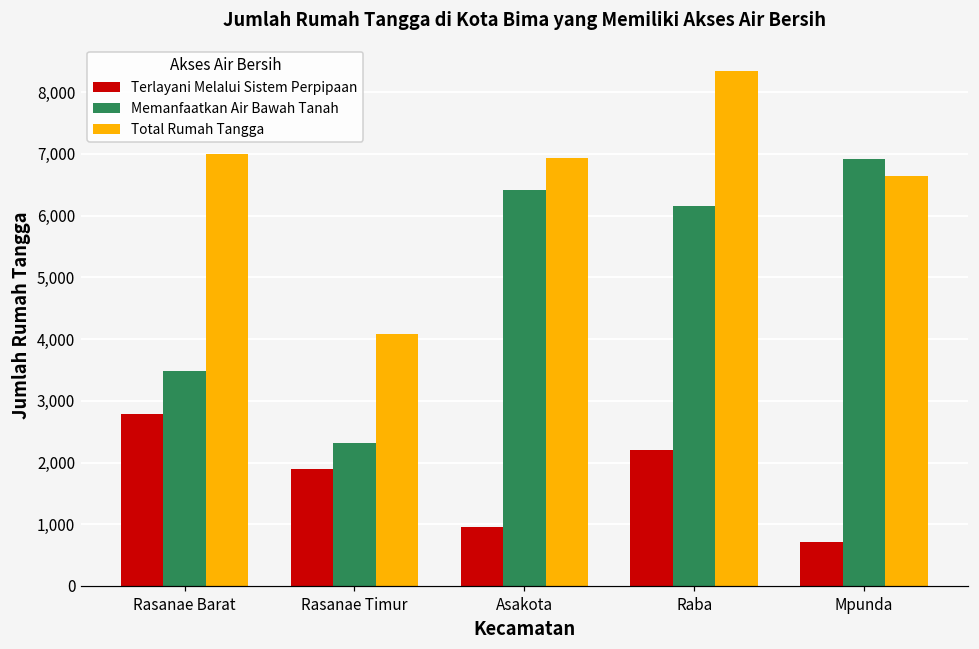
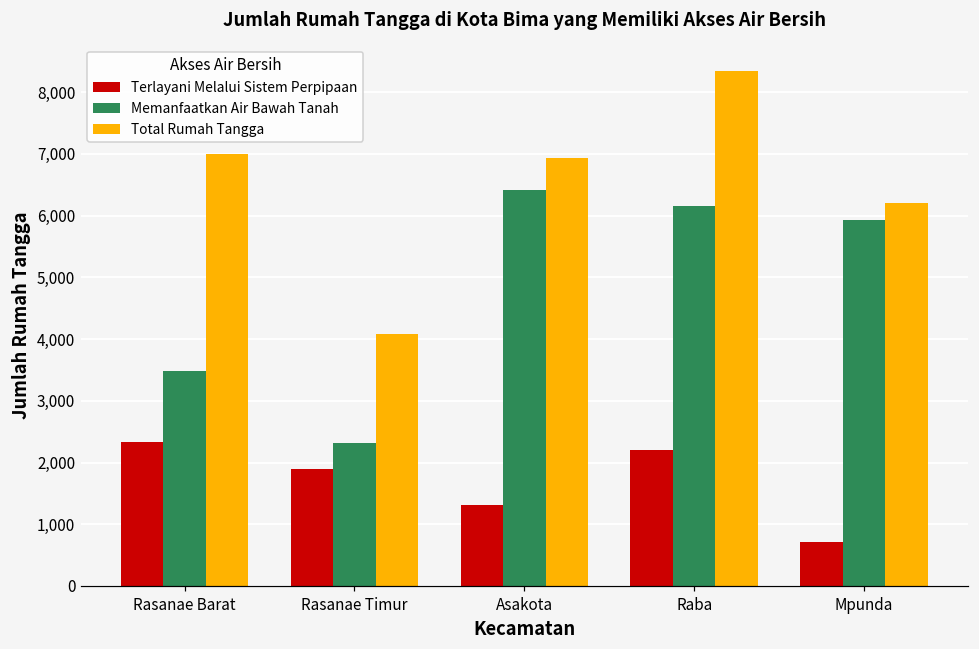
  {
    "Terlayani Melalui Sistem Perpipaan": {
-     "Rasanae Barat": "2,800",
+     "Rasanae Barat": "2,300",
      "Rasanae Timur": "1,900",
-     "Asakota": "1,000",
+     "Asakota": "1,300",
      "Raba": "2,200",
      "Mpunda": "700"
    },
    "Memanfaatkan Air Bawah Tanah": {
      "Rasanae Barat": "3,500",
      "Rasanae Timur": "2,300",
      "Asakota": "6,400",
      "Raba": "6,100",
-     "Mpunda": "6,900"
+     "Mpunda": "5,900"
    },
    "Total Rumah Tangga": {
      "Rasanae Barat": "7,000",
      "Rasanae Timur": "4,100",
      "Asakota": "6,900",
      "Raba": "8,400",
-     "Mpunda": "6,600"
+     "Mpunda": "6,200"
    }
  }
